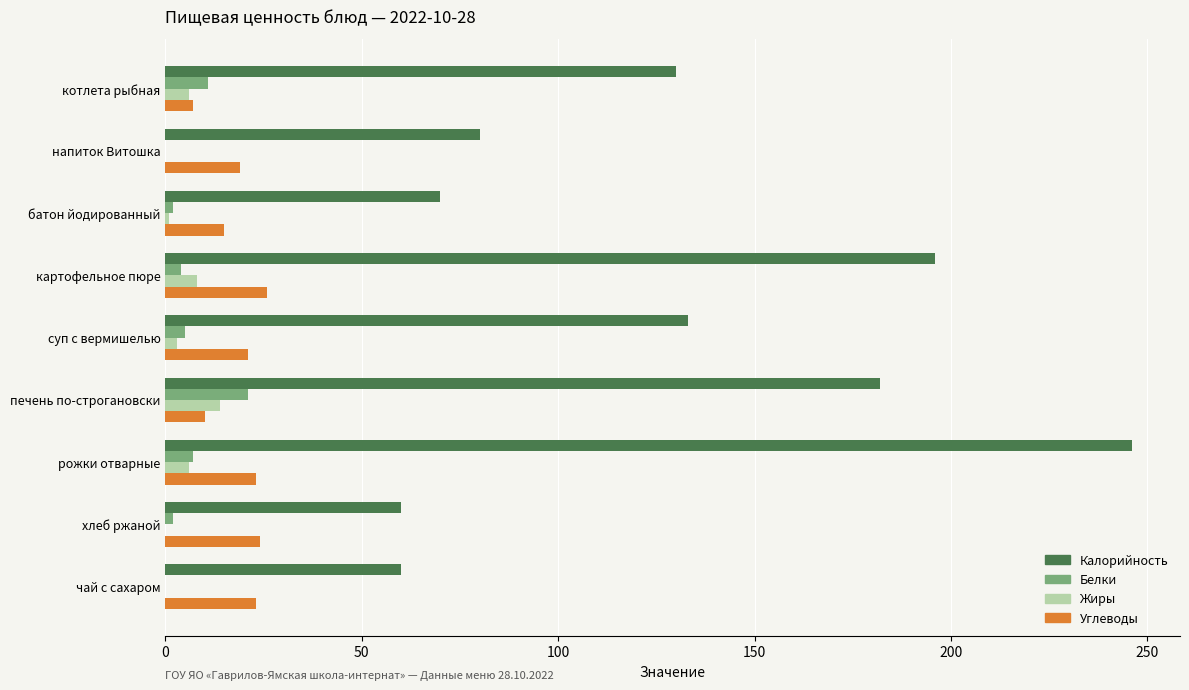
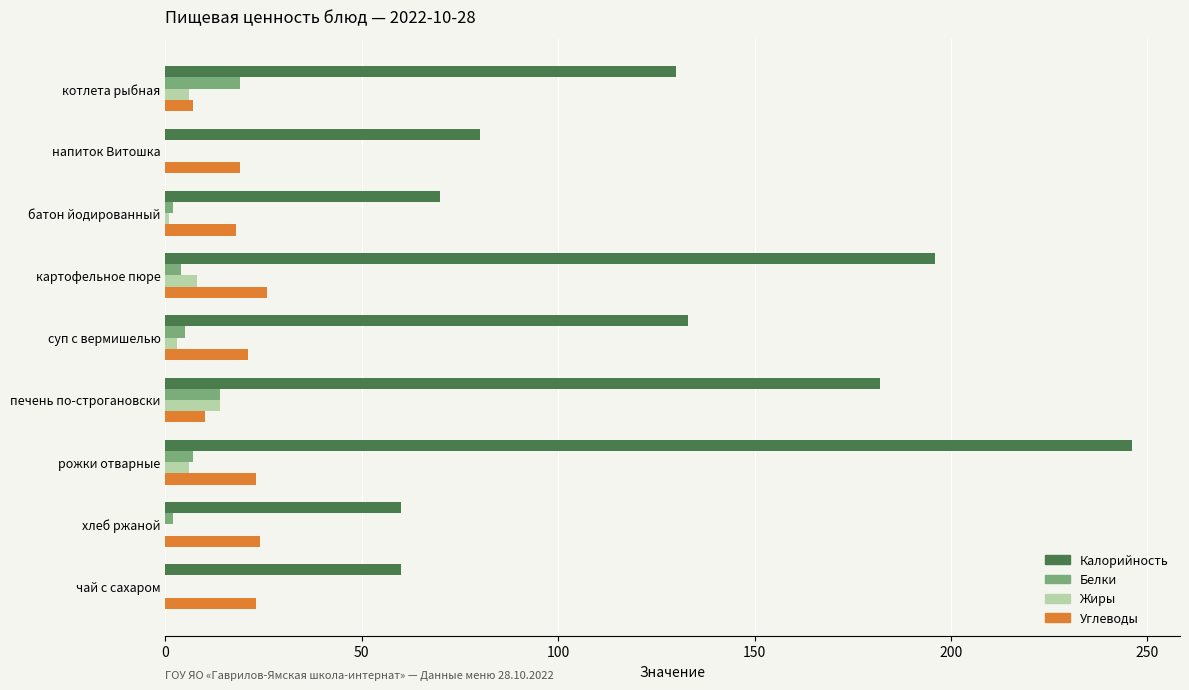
  {
    "Калорийность": {
      "котлета рыбная": 130,
      "напиток Витошка": 80,
      "батон йодированный": 70,
      "картофельное пюре": 196,
      "суп с вермишелью": 133,
      "печень по-строгановски": 182,
      "рожки отварные": 246,
      "хлеб ржаной": 60,
      "чай с сахаром": 60
    },
    "Белки": {
-     "котлета рыбная": 11,
+     "котлета рыбная": 19,
      "напиток Витошка": 0,
      "батон йодированный": 2,
      "картофельное пюре": 4,
      "суп с вермишелью": 5,
-     "печень по-строгановски": 21,
+     "печень по-строгановски": 14,
      "рожки отварные": 7,
      "хлеб ржаной": 2,
      "чай с сахаром": 0
    },
    "Жиры": {
      "котлета рыбная": 6,
      "напиток Витошка": 0,
      "батон йодированный": 1,
      "картофельное пюре": 8,
      "суп с вермишелью": 3,
      "печень по-строгановски": 14,
      "рожки отварные": 6,
      "хлеб ржаной": 0,
      "чай с сахаром": 0
    },
    "Углеводы": {
      "котлета рыбная": 7,
      "напиток Витошка": 19,
-     "батон йодированный": 15,
+     "батон йодированный": 18,
      "картофельное пюре": 26,
      "суп с вермишелью": 21,
      "печень по-строгановски": 10,
      "рожки отварные": 23,
      "хлеб ржаной": 24,
      "чай с сахаром": 23
    }
  }
